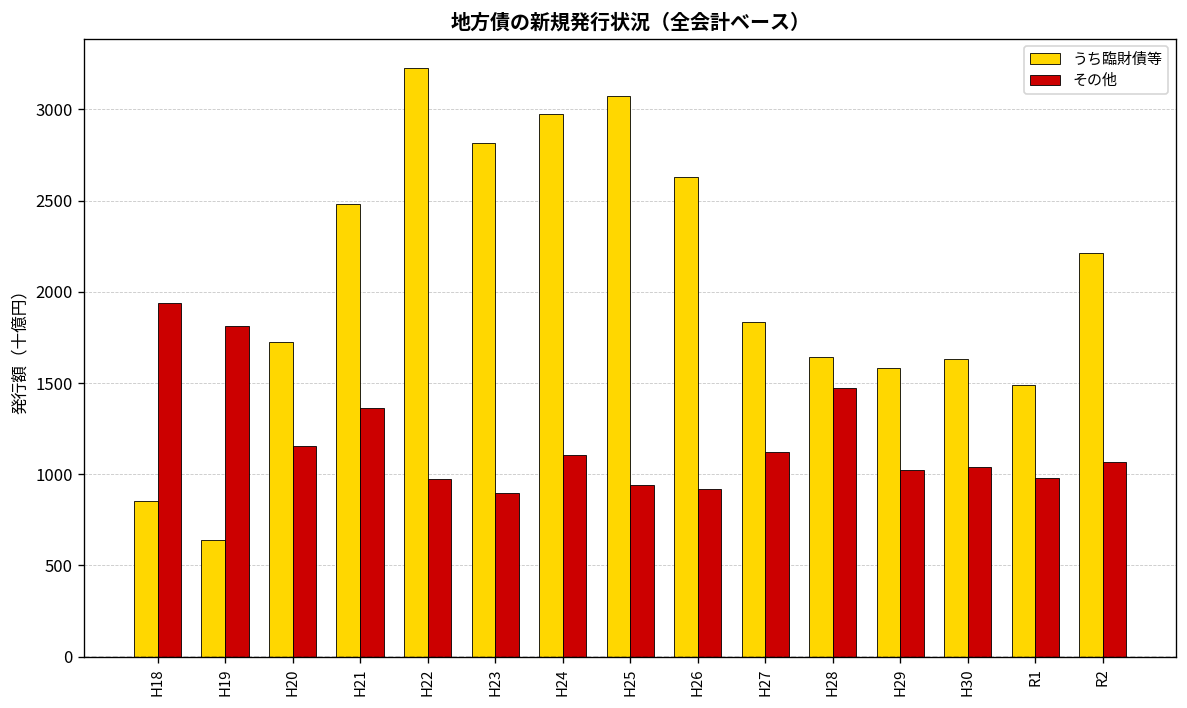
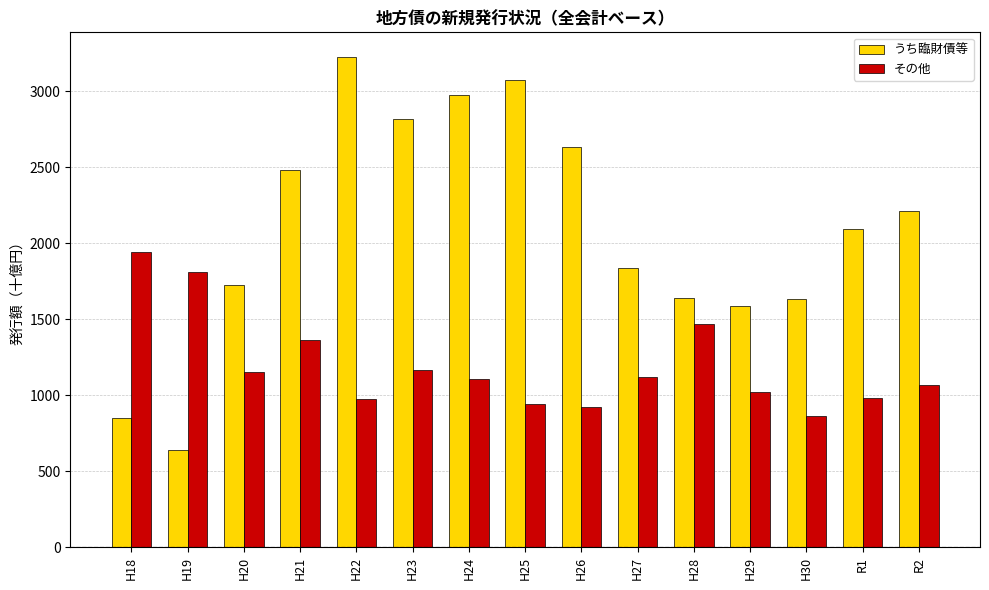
  {
    "うち臨財債等": {
      "H18": 850,
      "H19": 640,
      "H20": 1730,
      "H21": 2480,
      "H22": 3230,
      "H23": 2810,
      "H24": 2970,
      "H25": 3070,
      "H26": 2630,
      "H27": 1840,
      "H28": 1640,
      "H29": 1590,
      "H30": 1630,
-     "R1": 1490,
+     "R1": 2090,
      "R2": 2210
    },
    "その他": {
      "H18": 1940,
      "H19": 1810,
      "H20": 1160,
      "H21": 1360,
      "H22": 980,
-     "H23": 900,
+     "H23": 1170,
      "H24": 1100,
      "H25": 940,
      "H26": 920,
      "H27": 1120,
      "H28": 1470,
      "H29": 1020,
-     "H30": 1040,
+     "H30": 860,
      "R1": 980,
      "R2": 1070
    }
  }
